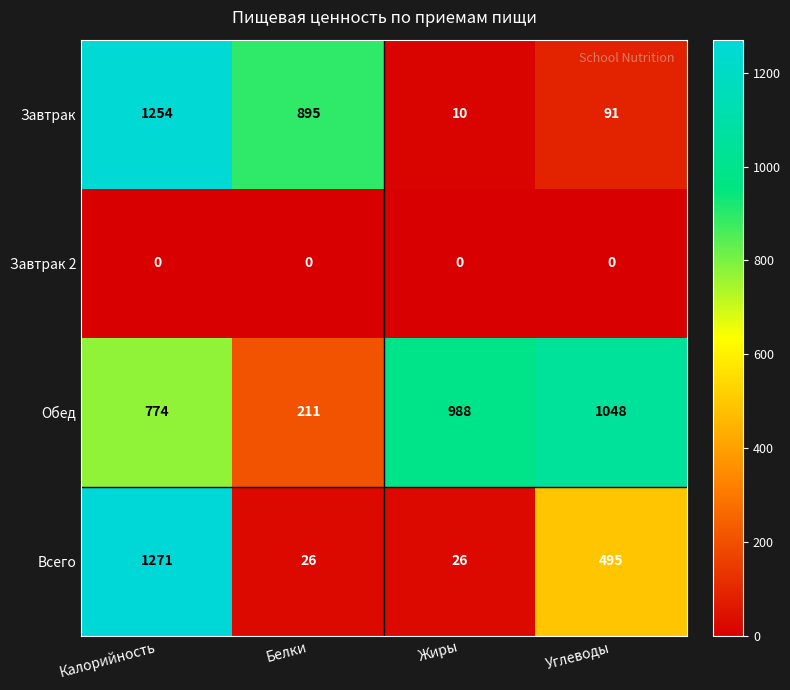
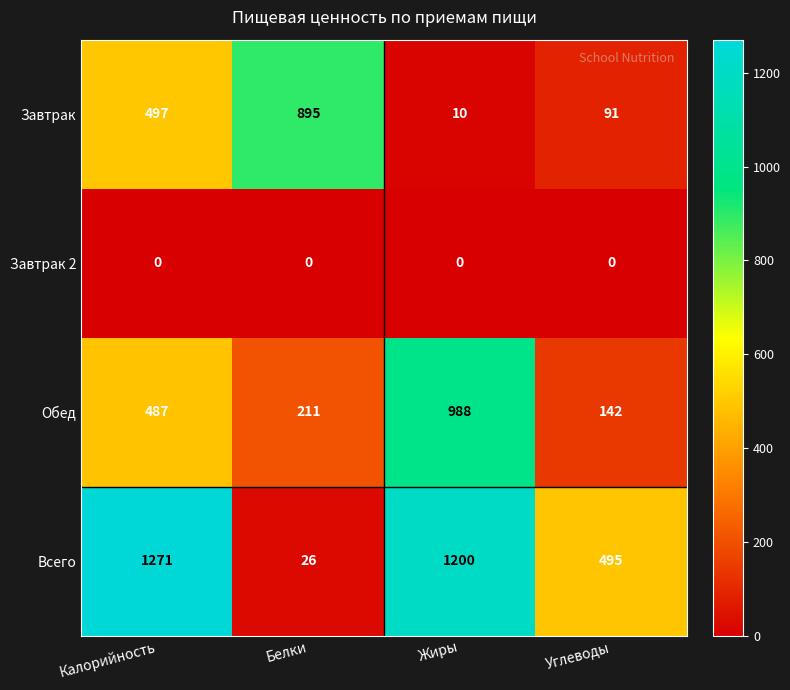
  {
    "Завтрак": {
-     "Калорийность": 1254,
+     "Калорийность": 497,
      "Белки": 895,
      "Жиры": 10
    },
    "Завтрак 2": {
      "Калорийность": 0,
      "Белки": 0,
      "Жиры": 0,
      "Углеводы": 0
    },
    "Обед": {
-     "Калорийность": 774,
+     "Калорийность": 487,
      "Белки": 211,
      "Жиры": 988,
-     "Углеводы": 1048
+     "Углеводы": 142
    },
    "Всего": {
      "Калорийность": 1271,
      "Белки": 26,
-     "Жиры": 26,
+     "Жиры": 1200,
      "Углеводы": 495
    }
  }
